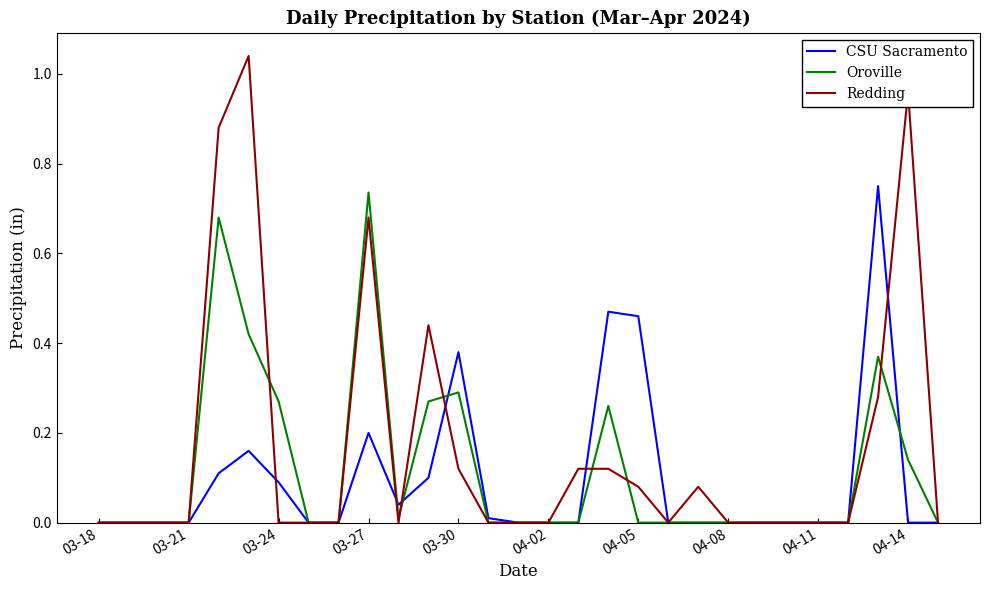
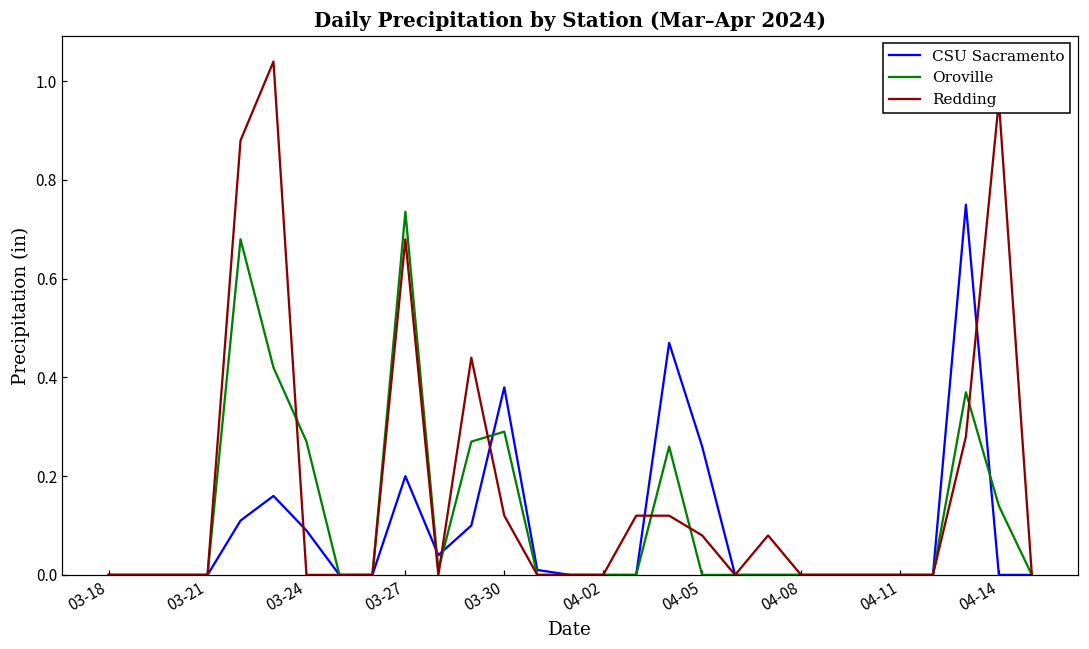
  {
    "CSU Sacramento": {
      "03-24": 0.09,
      "03-27": 0.20,
      "03-30": 0.38,
-     "04-05": 0.46,
+     "04-05": 0.26,
      "04-14": 0.00
    },
    "Oroville": {
      "03-24": 0.27,
      "03-27": 0.74,
      "03-30": 0.29,
      "04-05": 0.00,
      "04-14": 0.14
    },
    "Redding": {
      "03-24": 0.00,
      "03-27": 0.68,
      "03-30": 0.12,
      "04-05": 0.08
    }
  }
